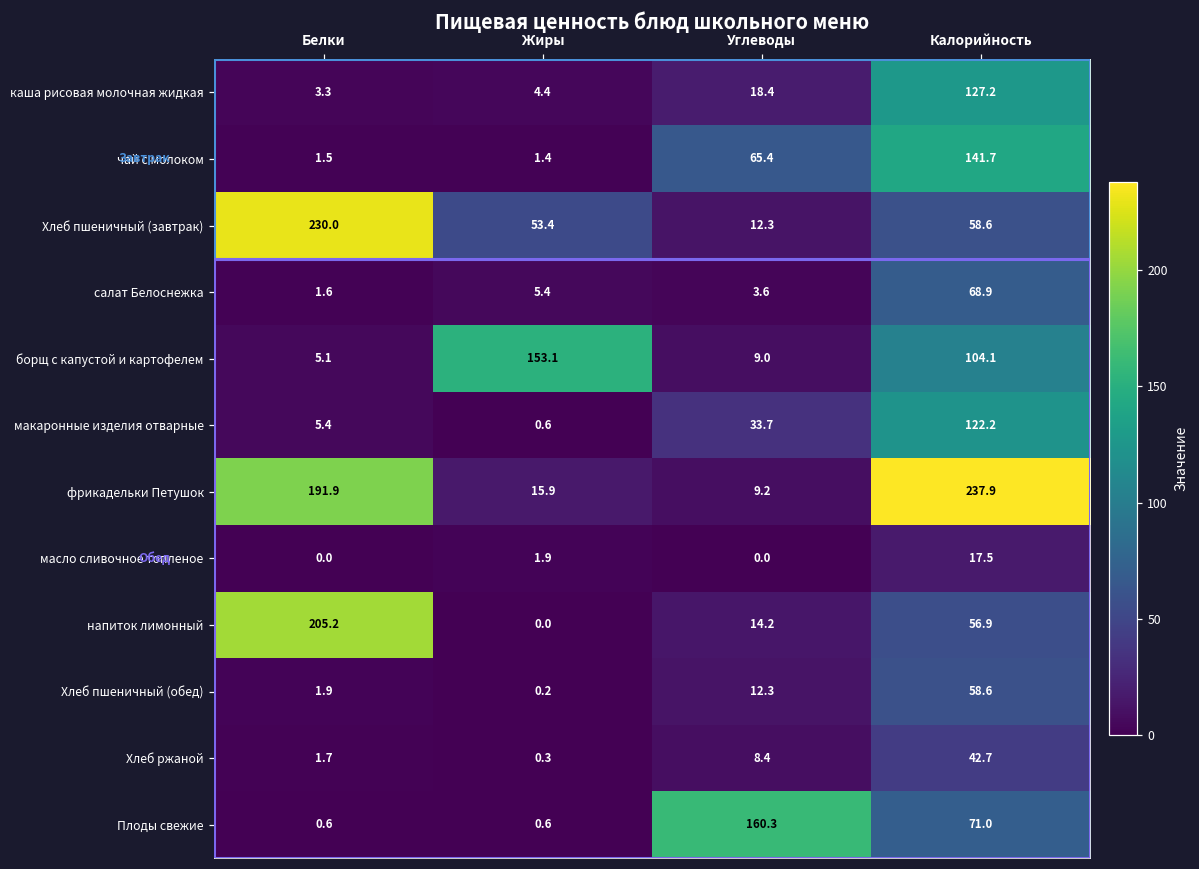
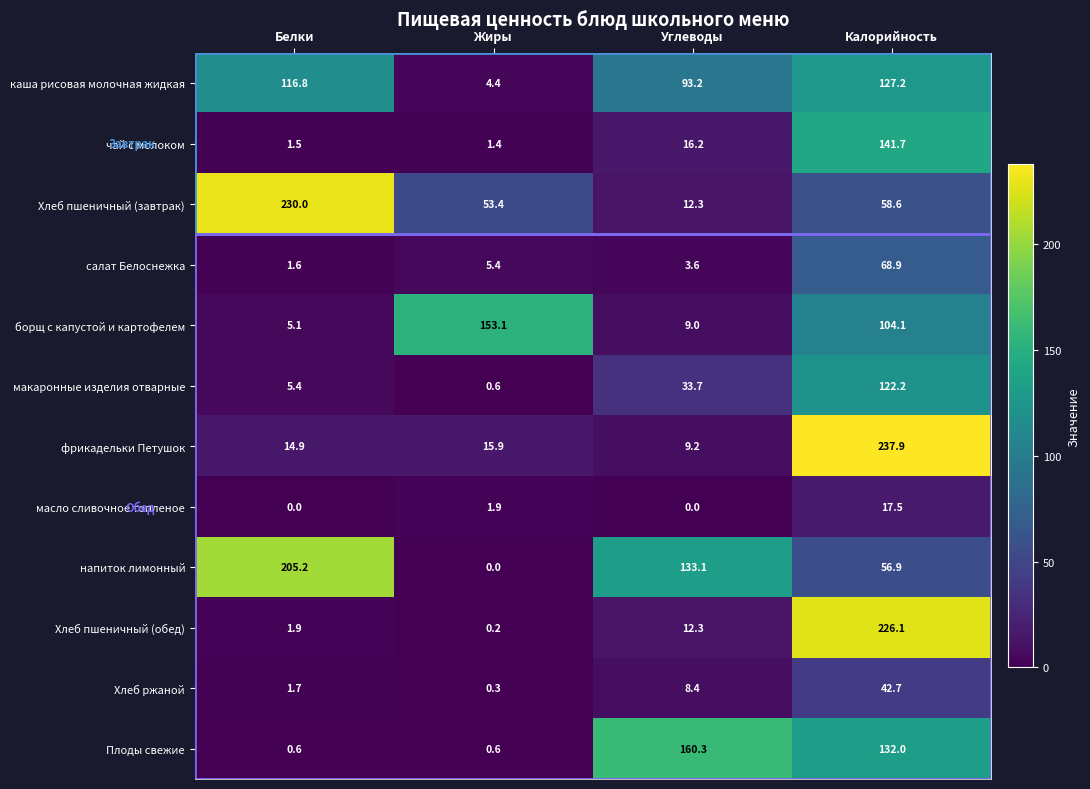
  {
    "каша рисовая молочная жидкая": {
-     "Белки": 3.3,
+     "Белки": 116.8,
      "Жиры": 4.4,
-     "Углеводы": 18.4,
+     "Углеводы": 93.2,
      "Калорийность": 127.2
    },
    "чай с молоком": {
      "Белки": 1.5,
      "Жиры": 1.4,
-     "Углеводы": 65.4,
+     "Углеводы": 16.2,
      "Калорийность": 141.7
    },
    "Хлеб пшеничный (завтрак)": {
      "Белки": 230.0,
      "Жиры": 53.4,
      "Углеводы": 12.3,
      "Калорийность": 58.6
    },
    "салат Белоснежка": {
      "Белки": 1.6,
      "Жиры": 5.4,
      "Углеводы": 3.6,
      "Калорийность": 68.9
    },
    "борщ с капустой и картофелем": {
      "Белки": 5.1,
      "Жиры": 153.1,
      "Углеводы": 9.0,
      "Калорийность": 104.1
    },
    "макаронные изделия отварные": {
      "Белки": 5.4,
      "Жиры": 0.6,
      "Углеводы": 33.7,
      "Калорийность": 122.2
    },
    "фрикадельки Петушок": {
-     "Белки": 191.9,
+     "Белки": 14.9,
      "Жиры": 15.9,
      "Углеводы": 9.2,
      "Калорийность": 237.9
    },
    "масло сливочное топленое": {
      "Белки": 0.0,
      "Жиры": 1.9,
      "Углеводы": 0.0,
      "Калорийность": 17.5
    },
    "напиток лимонный": {
      "Белки": 205.2,
      "Жиры": 0.0,
-     "Углеводы": 14.2,
+     "Углеводы": 133.1,
      "Калорийность": 56.9
    },
    "Хлеб пшеничный (обед)": {
      "Белки": 1.9,
      "Жиры": 0.2,
      "Углеводы": 12.3,
-     "Калорийность": 58.6
+     "Калорийность": 226.1
    },
    "Хлеб ржаной": {
      "Белки": 1.7,
      "Жиры": 0.3,
      "Углеводы": 8.4,
      "Калорийность": 42.7
    },
    "Плоды свежие": {
      "Белки": 0.6,
      "Жиры": 0.6,
      "Углеводы": 160.3,
-     "Калорийность": 71.0
+     "Калорийность": 132.0
    }
  }
